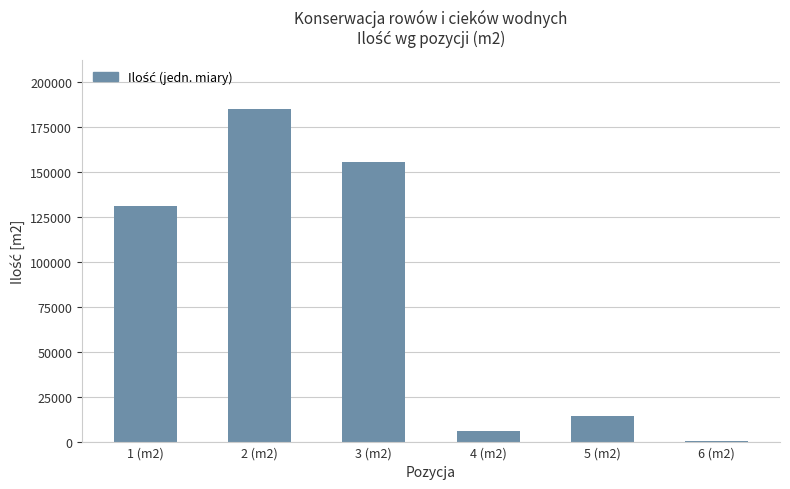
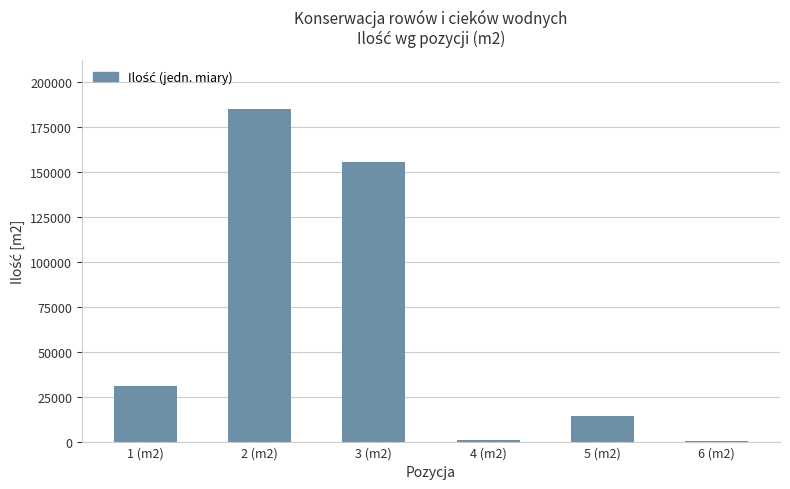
  {
-   "1 (m2)": 131000,
+   "1 (m2)": 31000,
    "2 (m2)": 185000,
    "3 (m2)": 156000,
-   "4 (m2)": 6000,
+   "4 (m2)": 1000,
    "5 (m2)": 14000
  }
